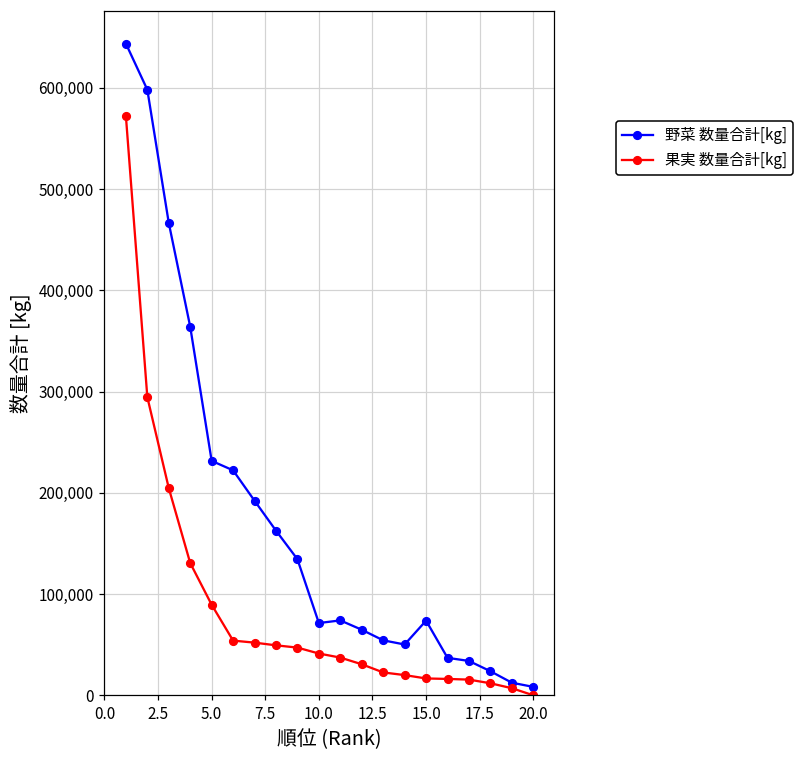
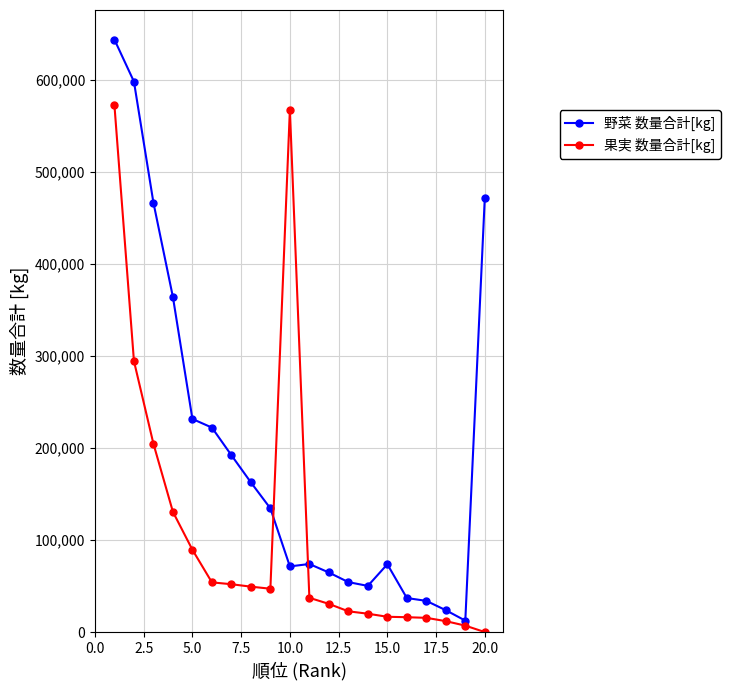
  {
    "野菜 数量合計[kg]": {
      "5.0": "230,000",
      "10.0": "70,000",
      "15.0": "70,000",
-     "20.0": "10,000"
+     "20.0": "470,000"
    },
    "果実 数量合計[kg]": {
      "5.0": "90,000",
-     "10.0": "40,000",
+     "10.0": "570,000",
      "15.0": "20,000",
      "20.0": "0"
    }
  }
